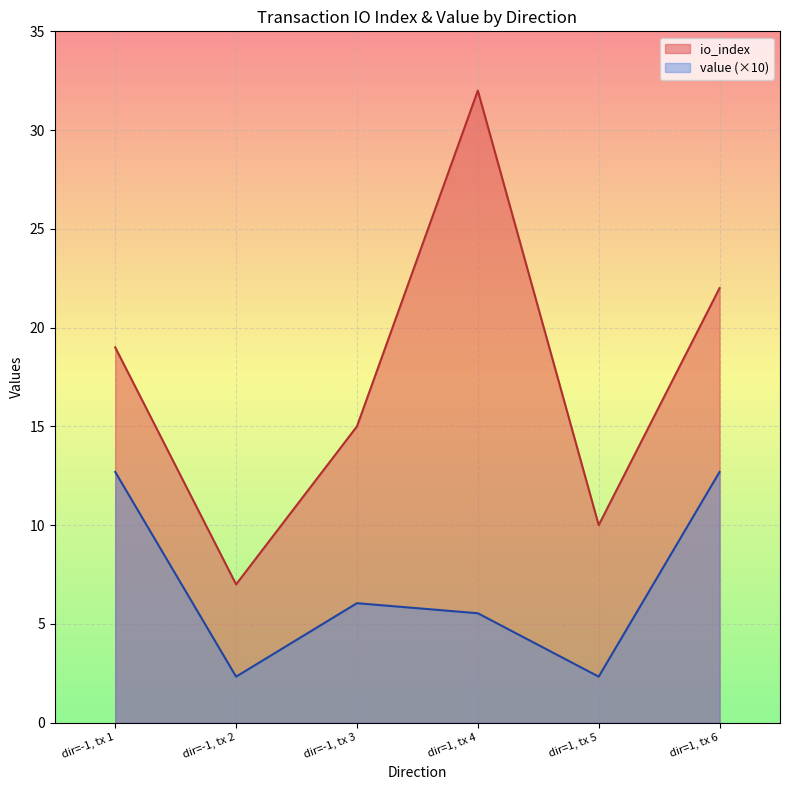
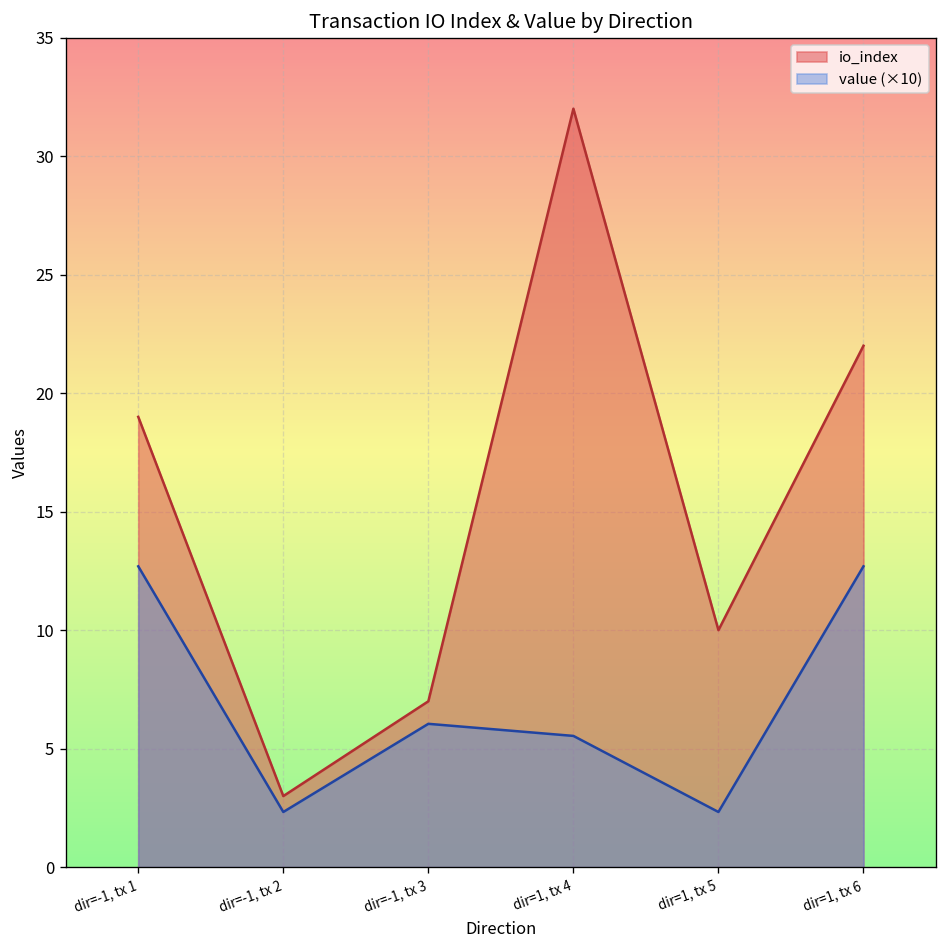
  {
    "io_index": {
      "dir=-1, tx 1": 19,
-     "dir=-1, tx 2": 7,
-     "dir=-1, tx 3": 15,
+     "dir=-1, tx 2": 3,
+     "dir=-1, tx 3": 7,
      "dir=1, tx 4": 32,
      "dir=1, tx 5": 10,
      "dir=1, tx 6": 22
    },
    "value (×10)": {
      "dir=-1, tx 1": 12.7,
      "dir=-1, tx 2": 2.3,
      "dir=-1, tx 3": 6,
      "dir=1, tx 4": 5.5,
      "dir=1, tx 5": 2.3,
      "dir=1, tx 6": 12.7
    }
  }
